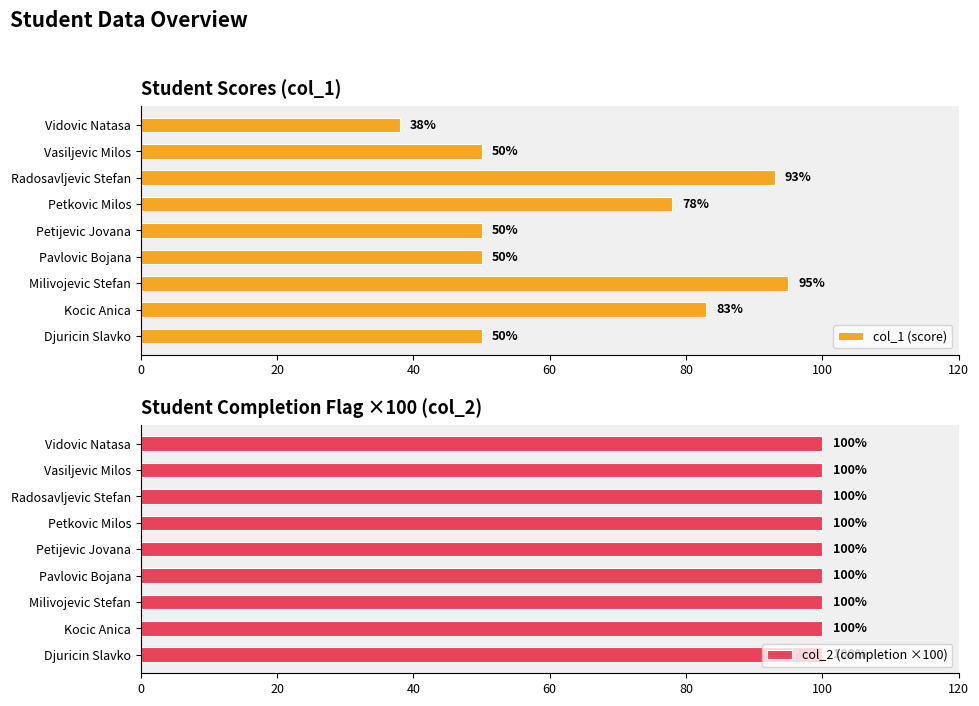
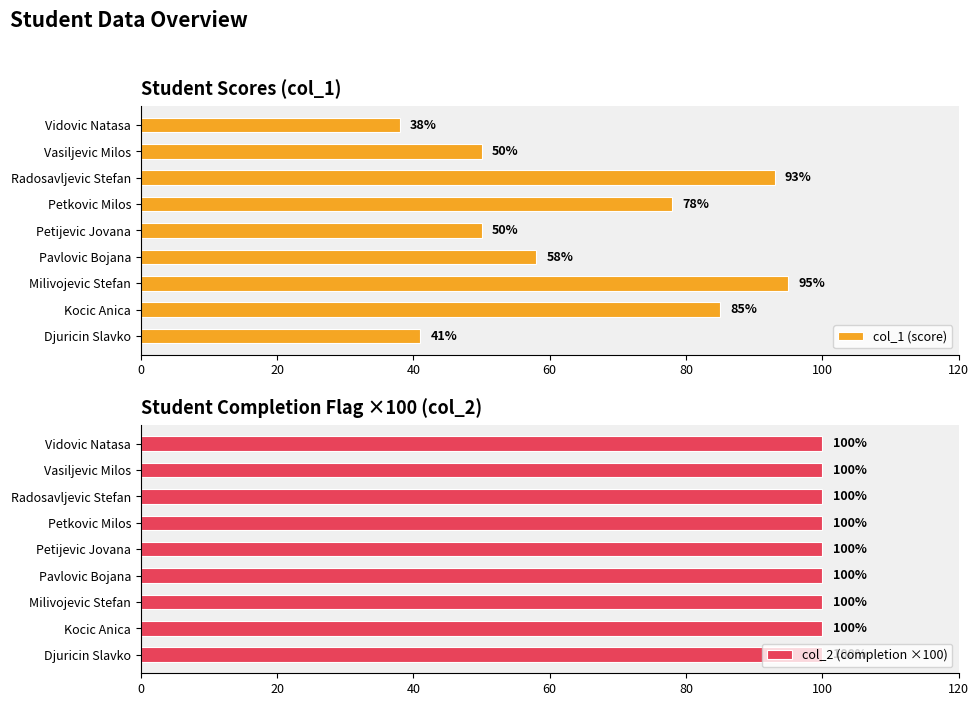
  {
    "Student Scores (col_1)": {
      "Vidovic Natasa": "38%",
      "Vasiljevic Milos": "50%",
      "Radosavljevic Stefan": "93%",
      "Petkovic Milos": "78%",
      "Petijevic Jovana": "50%",
-     "Pavlovic Bojana": "50%",
+     "Pavlovic Bojana": "58%",
      "Milivojevic Stefan": "95%",
-     "Kocic Anica": "83%",
-     "Djuricin Slavko": "50%"
+     "Kocic Anica": "85%",
+     "Djuricin Slavko": "41%"
    },
    "Student Completion Flag ×100 (col_2)": {
      "Vidovic Natasa": "100%",
      "Vasiljevic Milos": "100%",
      "Radosavljevic Stefan": "100%",
      "Petkovic Milos": "100%",
      "Petijevic Jovana": "100%",
      "Pavlovic Bojana": "100%",
      "Milivojevic Stefan": "100%",
      "Kocic Anica": "100%"
    }
  }
